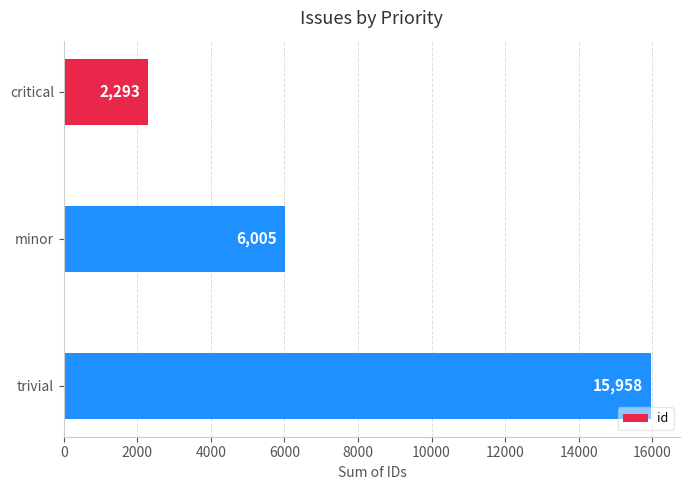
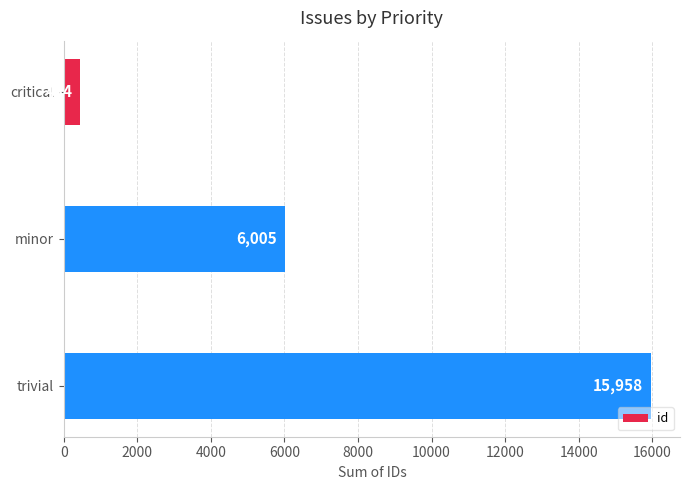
  {
-   "critical": 2300
+   "critical": 400
  }
